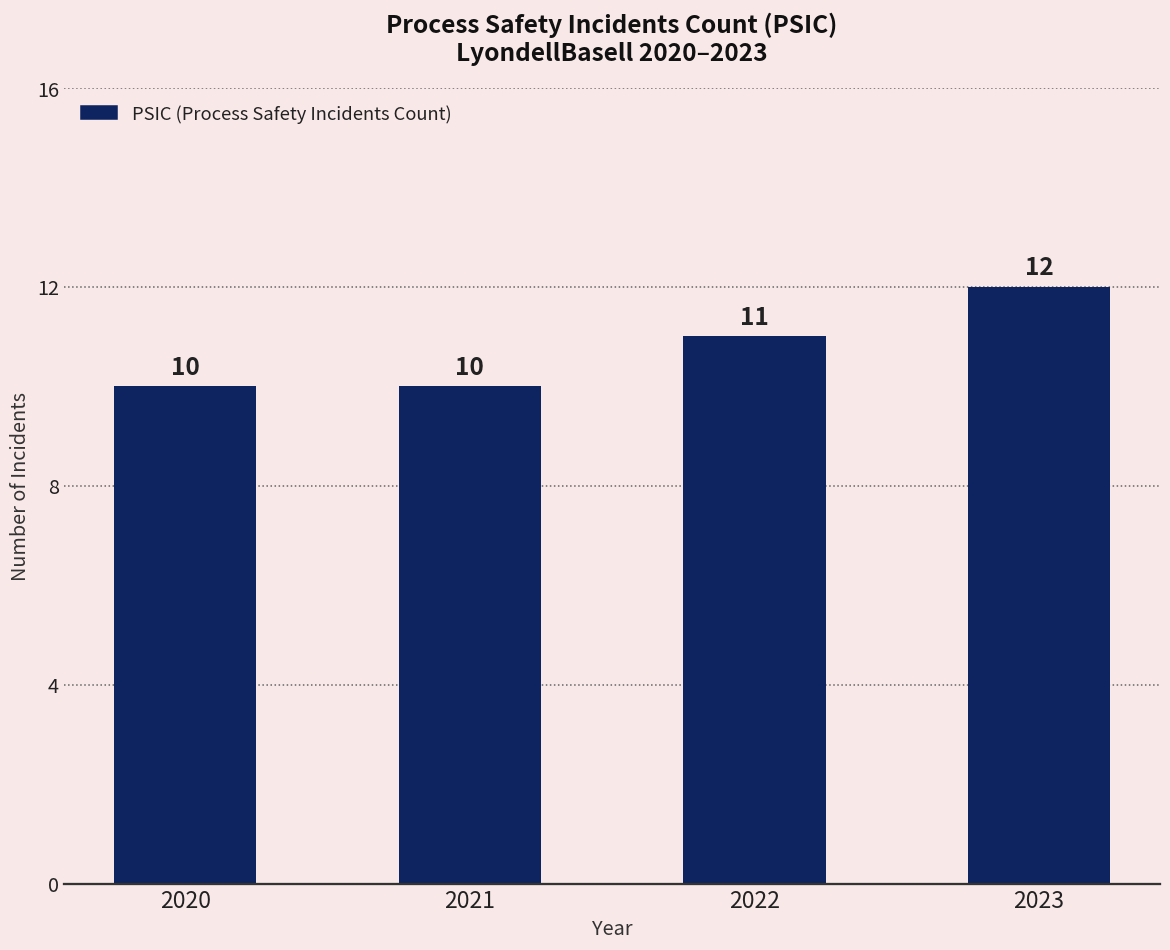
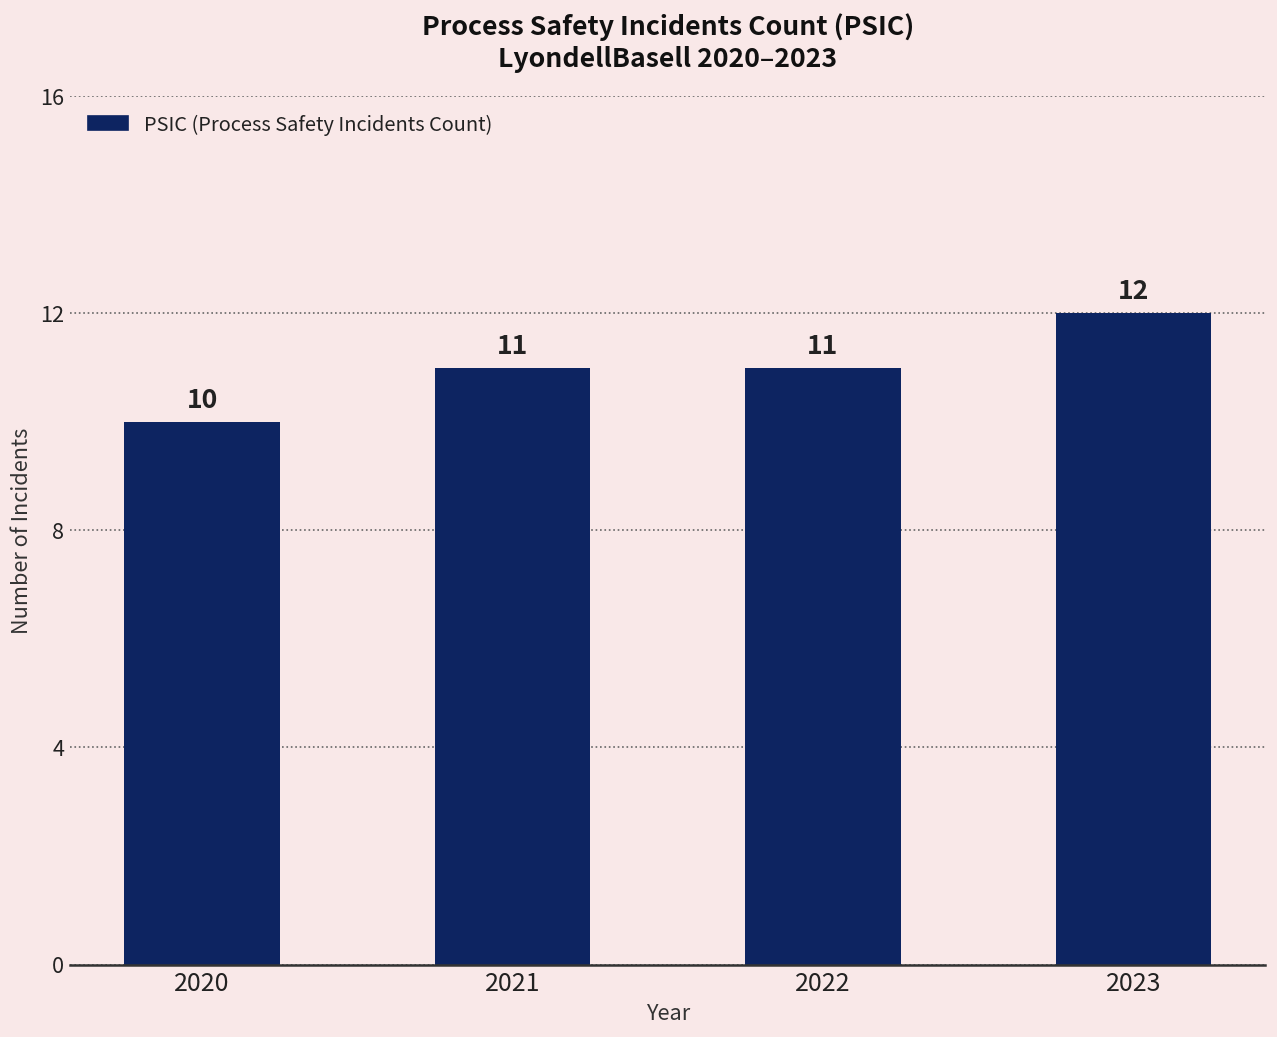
  {
    "2020": 10,
-   "2021": 10,
+   "2021": 11,
    "2022": 11,
    "2023": 12
  }
